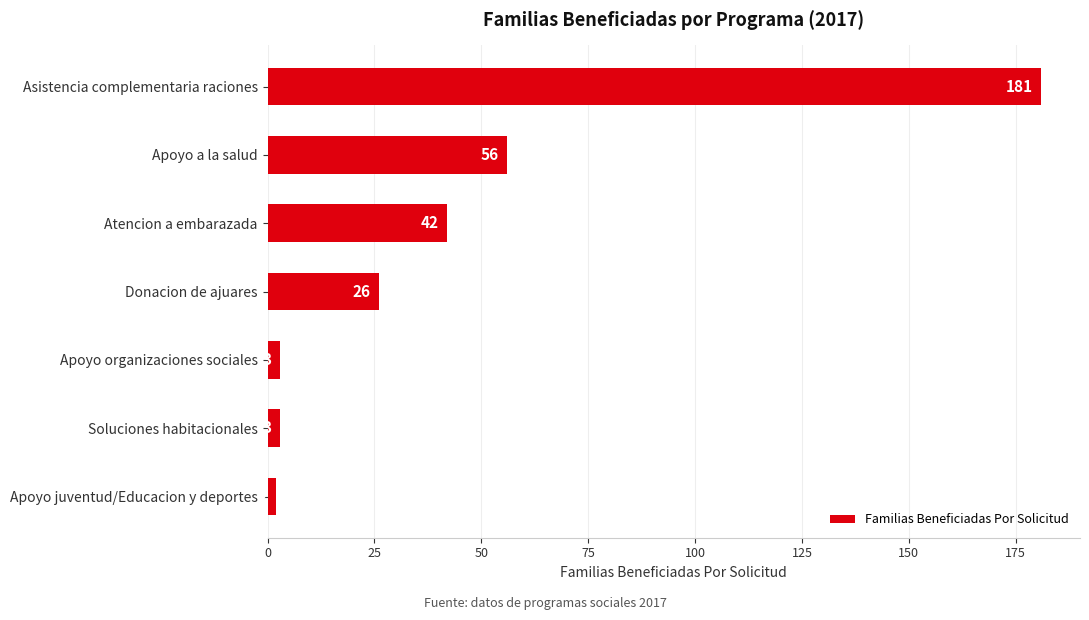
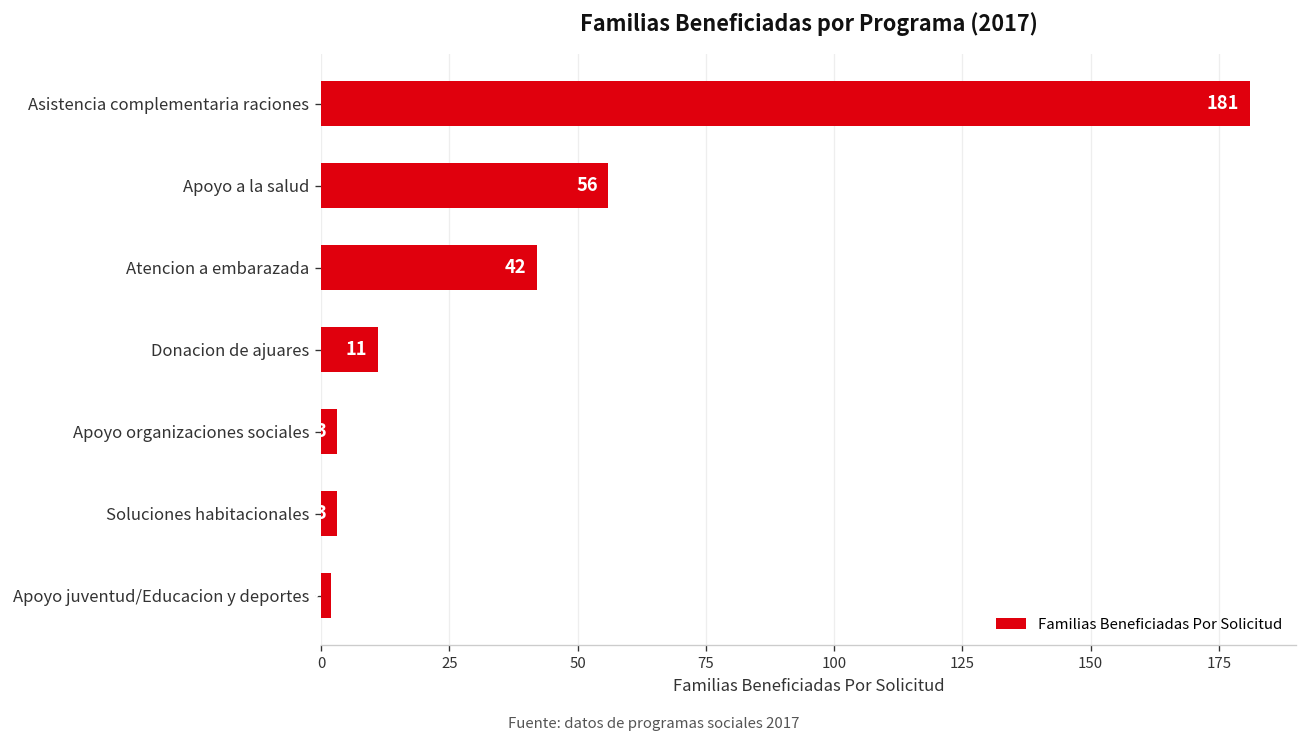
  {
    "Asistencia complementaria raciones": 181,
    "Apoyo a la salud": 56,
    "Atencion a embarazada": 42,
-   "Donacion de ajuares": 26
+   "Donacion de ajuares": 11
  }
